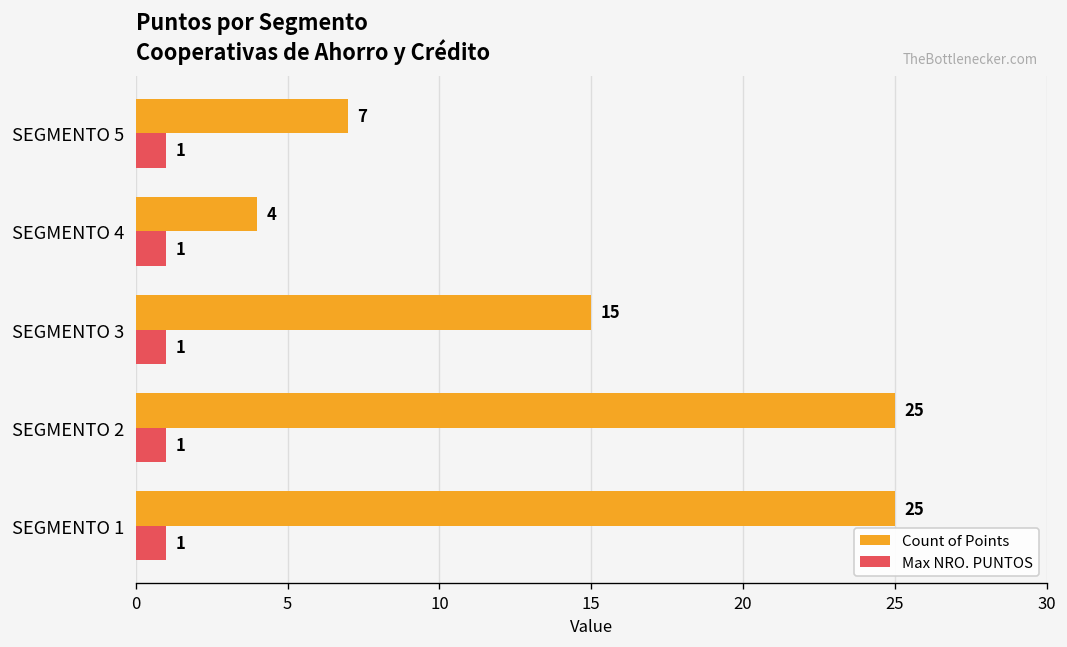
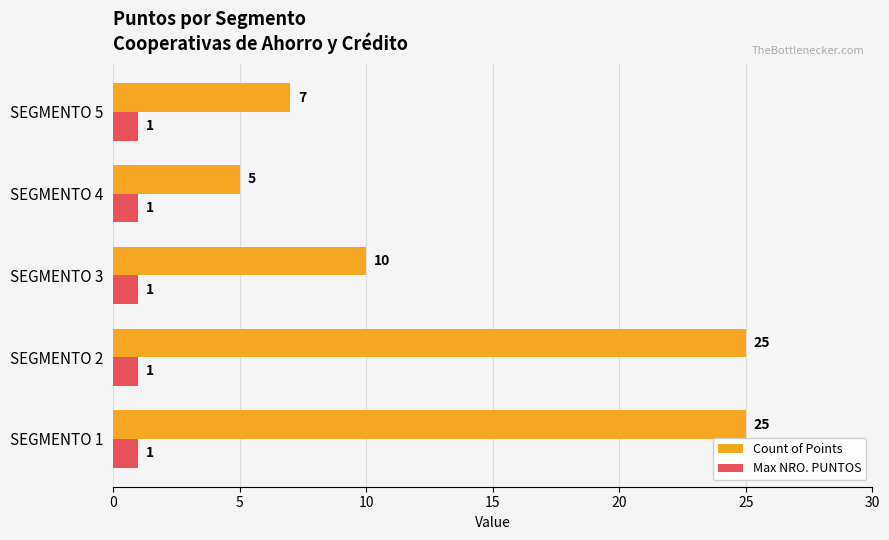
  {
    "Count of Points": {
      "SEGMENTO 5": 7,
-     "SEGMENTO 4": 4,
-     "SEGMENTO 3": 15,
+     "SEGMENTO 4": 5,
+     "SEGMENTO 3": 10,
      "SEGMENTO 2": 25,
      "SEGMENTO 1": 25
    },
    "Max NRO. PUNTOS": {
      "SEGMENTO 5": 1,
      "SEGMENTO 4": 1,
      "SEGMENTO 3": 1,
      "SEGMENTO 2": 1,
      "SEGMENTO 1": 1
    }
  }
